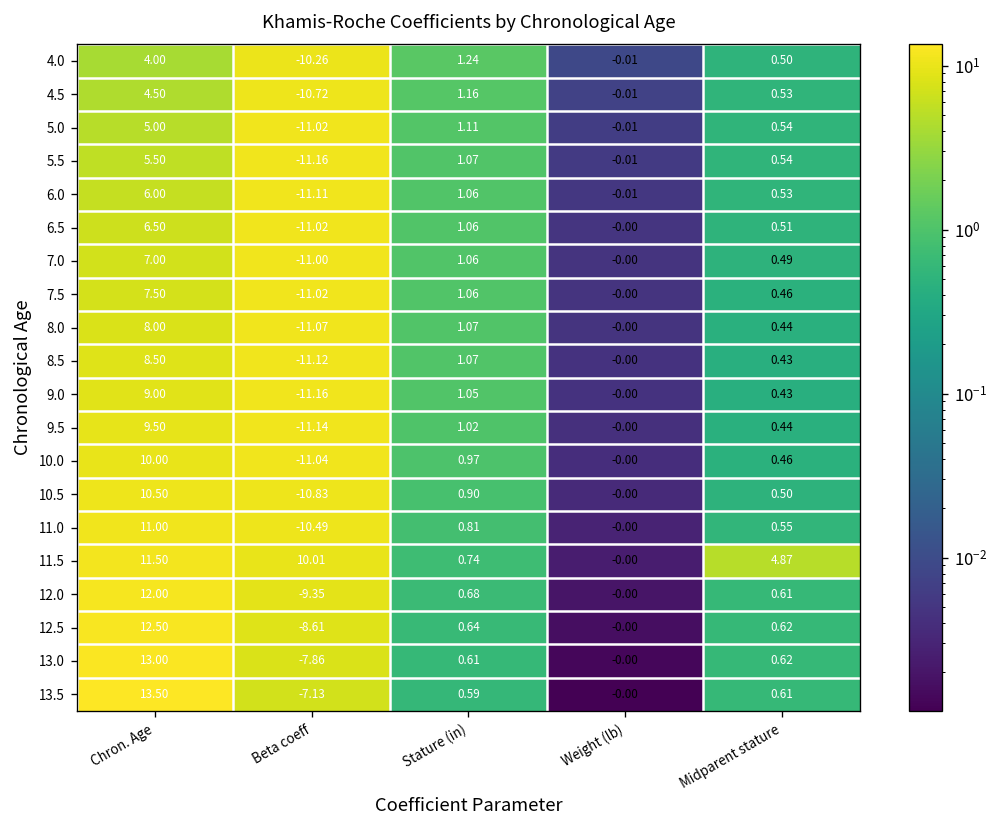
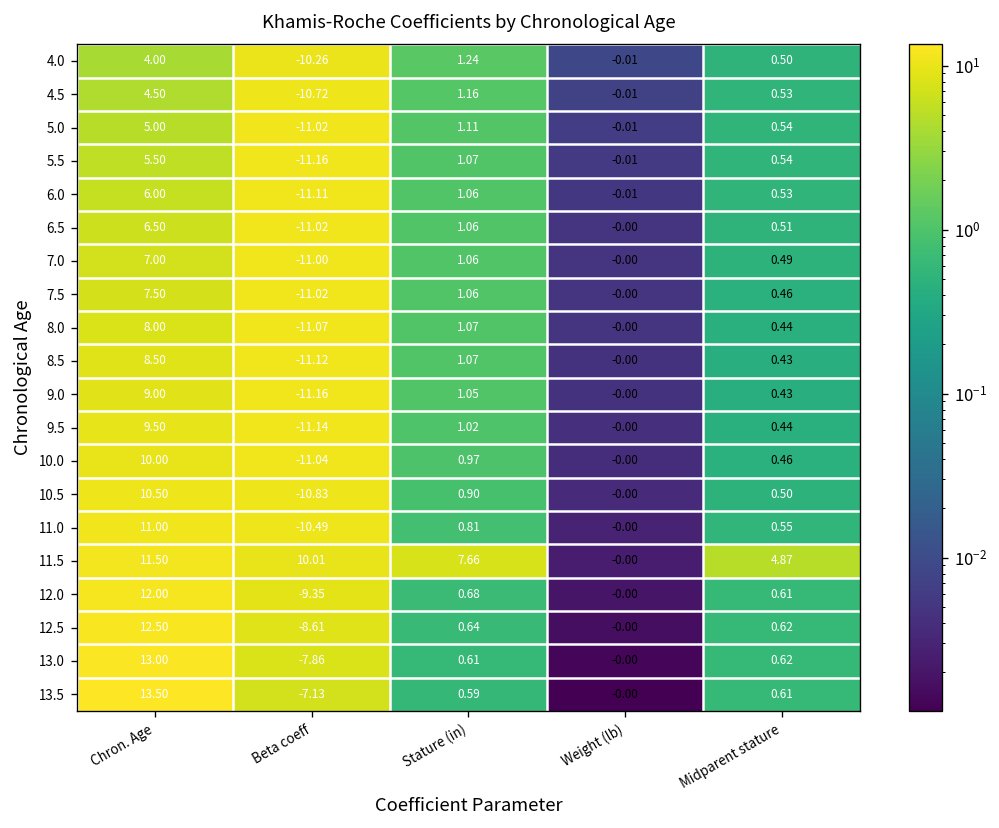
  {
    "4.0": {
      "Chron. Age": 4.00,
      "Beta coeff": -10.26,
      "Stature (in)": 1.24,
      "Weight (lb)": -0.01,
      "Midparent stature": 0.50
    },
    "4.5": {
      "Chron. Age": 4.50,
      "Beta coeff": -10.72,
      "Stature (in)": 1.16,
      "Weight (lb)": -0.01,
      "Midparent stature": 0.53
    },
    "5.0": {
      "Chron. Age": 5.00,
      "Beta coeff": -11.02,
      "Stature (in)": 1.11,
      "Weight (lb)": -0.01,
      "Midparent stature": 0.54
    },
    "5.5": {
      "Chron. Age": 5.50,
      "Beta coeff": -11.16,
      "Stature (in)": 1.07,
      "Weight (lb)": -0.01,
      "Midparent stature": 0.54
    },
    "6.0": {
      "Chron. Age": 6.00,
      "Beta coeff": -11.11,
      "Stature (in)": 1.06,
      "Weight (lb)": -0.01,
      "Midparent stature": 0.53
    },
    "6.5": {
      "Chron. Age": 6.50,
      "Beta coeff": -11.02,
      "Stature (in)": 1.06,
      "Weight (lb)": -0.00,
      "Midparent stature": 0.51
    },
    "7.0": {
      "Chron. Age": 7.00,
      "Beta coeff": -11.00,
      "Stature (in)": 1.06,
      "Weight (lb)": -0.00,
      "Midparent stature": 0.49
    },
    "7.5": {
      "Chron. Age": 7.50,
      "Beta coeff": -11.02,
      "Stature (in)": 1.06,
      "Weight (lb)": -0.00,
      "Midparent stature": 0.46
    },
    "8.0": {
      "Chron. Age": 8.00,
      "Beta coeff": -11.07,
      "Stature (in)": 1.07,
      "Weight (lb)": -0.00,
      "Midparent stature": 0.44
    },
    "8.5": {
      "Chron. Age": 8.50,
      "Beta coeff": -11.12,
      "Stature (in)": 1.07,
      "Weight (lb)": -0.00,
      "Midparent stature": 0.43
    },
    "9.0": {
      "Chron. Age": 9.00,
      "Beta coeff": -11.16,
      "Stature (in)": 1.05,
      "Weight (lb)": -0.00,
      "Midparent stature": 0.43
    },
    "9.5": {
      "Chron. Age": 9.50,
      "Beta coeff": -11.14,
      "Stature (in)": 1.02,
      "Weight (lb)": -0.00,
      "Midparent stature": 0.44
    },
    "10.0": {
      "Chron. Age": 10.00,
      "Beta coeff": -11.04,
      "Stature (in)": 0.97,
      "Weight (lb)": -0.00,
      "Midparent stature": 0.46
    },
    "10.5": {
      "Chron. Age": 10.50,
      "Beta coeff": -10.83,
      "Stature (in)": 0.90,
      "Weight (lb)": -0.00,
      "Midparent stature": 0.50
    },
    "11.0": {
      "Chron. Age": 11.00,
      "Beta coeff": -10.49,
      "Stature (in)": 0.81,
      "Weight (lb)": -0.00,
      "Midparent stature": 0.55
    },
    "11.5": {
      "Chron. Age": 11.50,
      "Beta coeff": 10.01,
-     "Stature (in)": 0.74,
+     "Stature (in)": 7.66,
      "Weight (lb)": -0.00,
      "Midparent stature": 4.87
    },
    "12.0": {
      "Chron. Age": 12.00,
      "Beta coeff": -9.35,
      "Stature (in)": 0.68,
      "Weight (lb)": -0.00,
      "Midparent stature": 0.61
    },
    "12.5": {
      "Chron. Age": 12.50,
      "Beta coeff": -8.61,
      "Stature (in)": 0.64,
      "Weight (lb)": -0.00,
      "Midparent stature": 0.62
    },
    "13.0": {
      "Chron. Age": 13.00,
      "Beta coeff": -7.86,
      "Stature (in)": 0.61,
      "Weight (lb)": -0.00,
      "Midparent stature": 0.62
    },
    "13.5": {
      "Chron. Age": 13.50,
      "Beta coeff": -7.13,
      "Stature (in)": 0.59,
      "Weight (lb)": -0.00,
      "Midparent stature": 0.61
    }
  }
